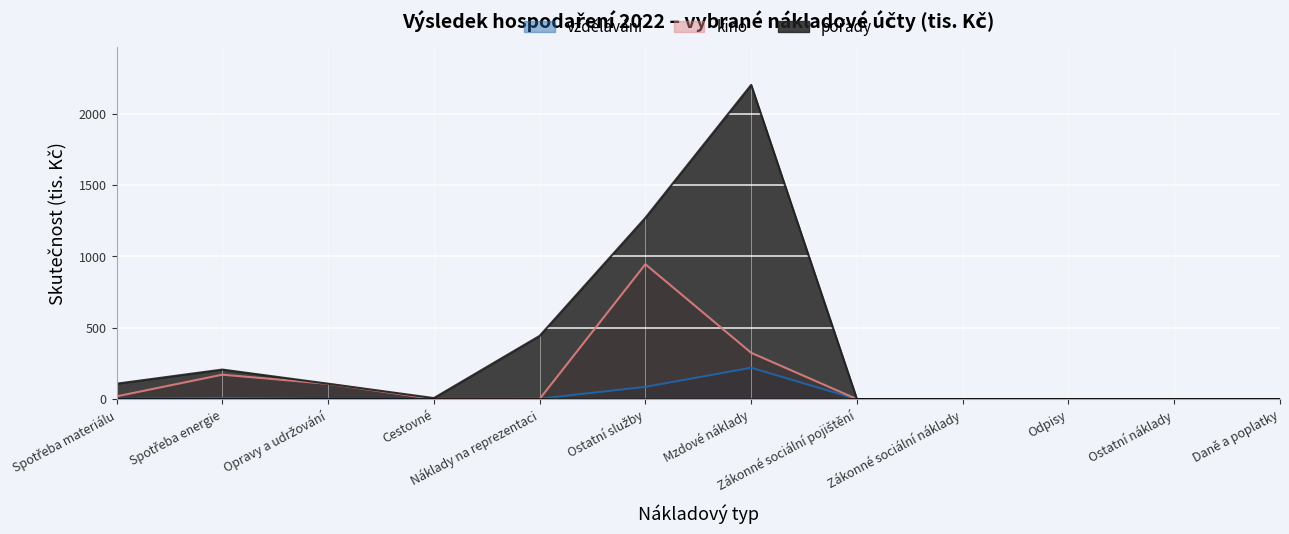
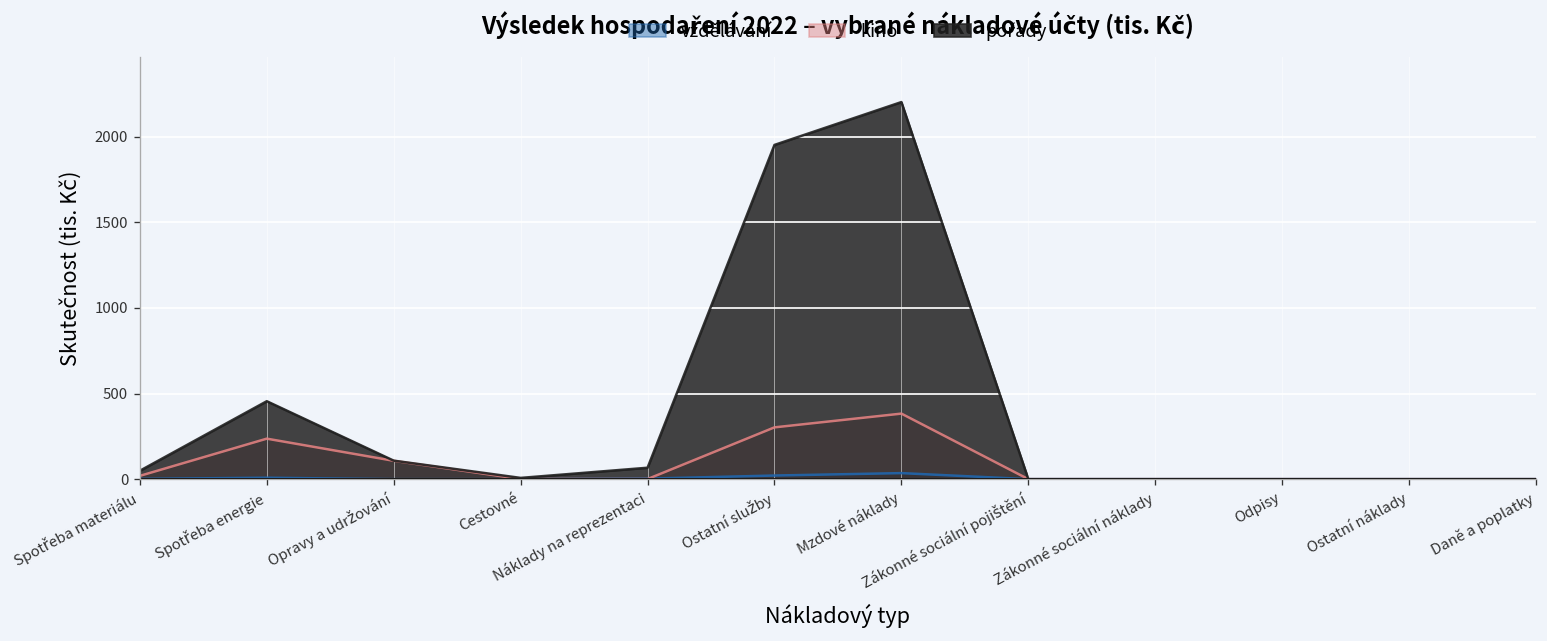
  {
    "vzdělávání": {
      "Spotřeba energie": 10,
      "Opravy a udržování": 0,
-     "Ostatní služby": 90,
-     "Mzdové náklady": 220
+     "Ostatní služby": 20,
+     "Mzdové náklady": 40
    },
    "kino": {
-     "Spotřeba energie": 170,
-     "Ostatní služby": 950,
-     "Mzdové náklady": 320
+     "Spotřeba energie": 240,
+     "Ostatní služby": 300,
+     "Mzdové náklady": 380
    },
    "pořady": {
-     "Spotřeba materiálu": 110,
-     "Spotřeba energie": 210,
-     "Náklady na reprezentaci": 440,
-     "Ostatní služby": 1270,
+     "Spotřeba materiálu": 50,
+     "Spotřeba energie": 450,
+     "Náklady na reprezentaci": 70,
+     "Ostatní služby": 1950,
      "Mzdové náklady": 2200
    }
  }
